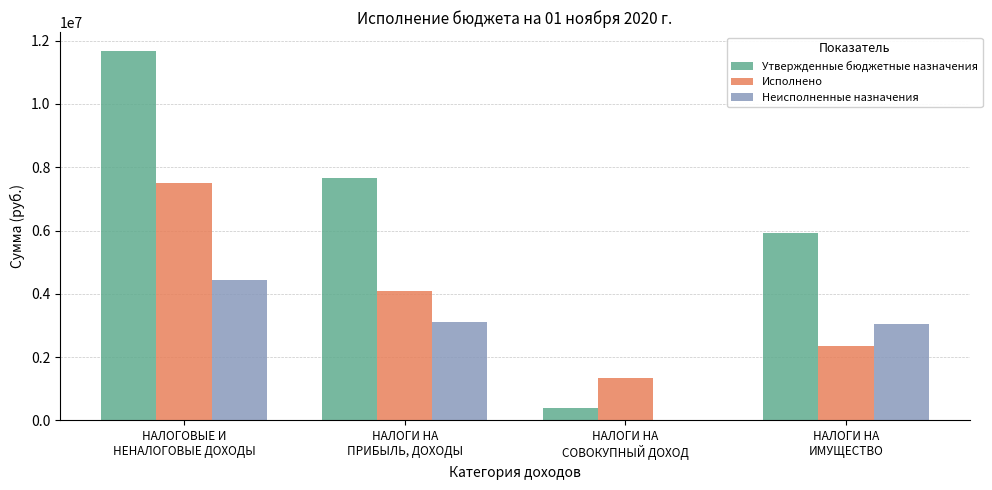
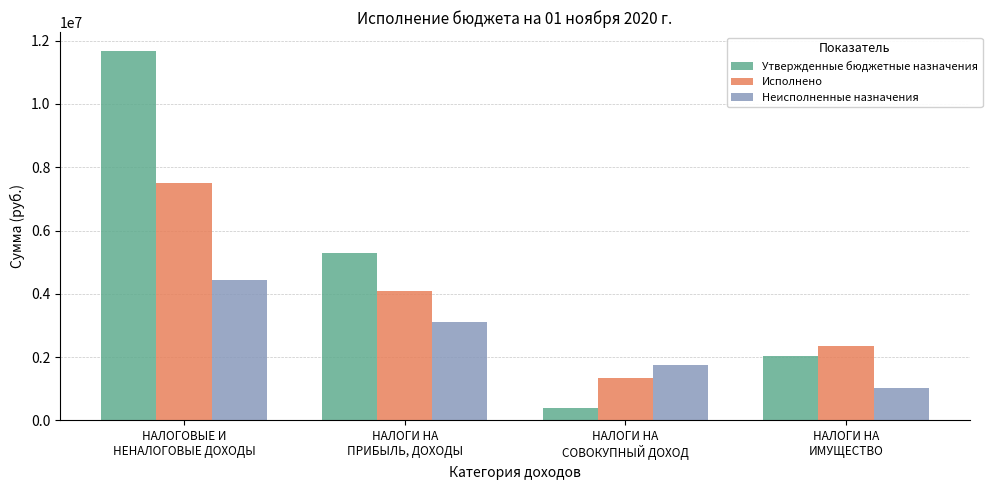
  {
    "Утвержденные бюджетные назначения": {
      "НАЛОГОВЫЕ И НЕНАЛОГОВЫЕ ДОХОДЫ": 11700000,
-     "НАЛОГИ НА ПРИБЫЛЬ, ДОХОДЫ": 7600000,
+     "НАЛОГИ НА ПРИБЫЛЬ, ДОХОДЫ": 5300000,
      "НАЛОГИ НА СОВОКУПНЫЙ ДОХОД": 400000,
-     "НАЛОГИ НА ИМУЩЕСТВО": 5900000
+     "НАЛОГИ НА ИМУЩЕСТВО": 2000000
    },
    "Исполнено": {
      "НАЛОГОВЫЕ И НЕНАЛОГОВЫЕ ДОХОДЫ": 7500000,
      "НАЛОГИ НА ПРИБЫЛЬ, ДОХОДЫ": 4100000,
      "НАЛОГИ НА СОВОКУПНЫЙ ДОХОД": 1300000,
      "НАЛОГИ НА ИМУЩЕСТВО": 2300000
    },
    "Неисполненные назначения": {
      "НАЛОГОВЫЕ И НЕНАЛОГОВЫЕ ДОХОДЫ": 4400000,
      "НАЛОГИ НА ПРИБЫЛЬ, ДОХОДЫ": 3100000,
-     "НАЛОГИ НА СОВОКУПНЫЙ ДОХОД": 0,
-     "НАЛОГИ НА ИМУЩЕСТВО": 3100000
+     "НАЛОГИ НА СОВОКУПНЫЙ ДОХОД": 1700000,
+     "НАЛОГИ НА ИМУЩЕСТВО": 1000000
    }
  }
